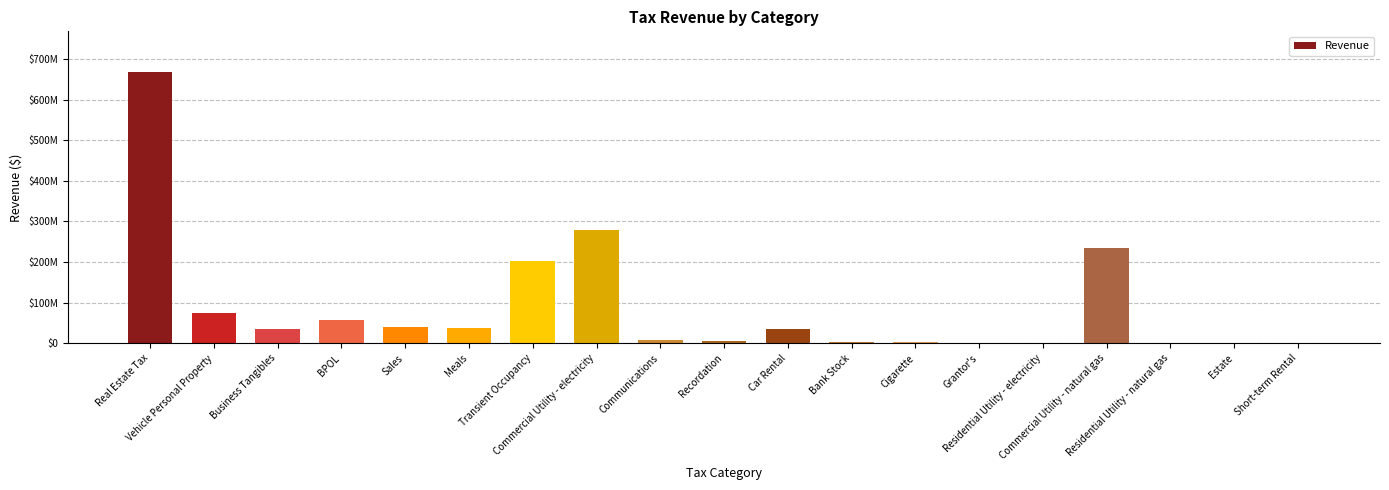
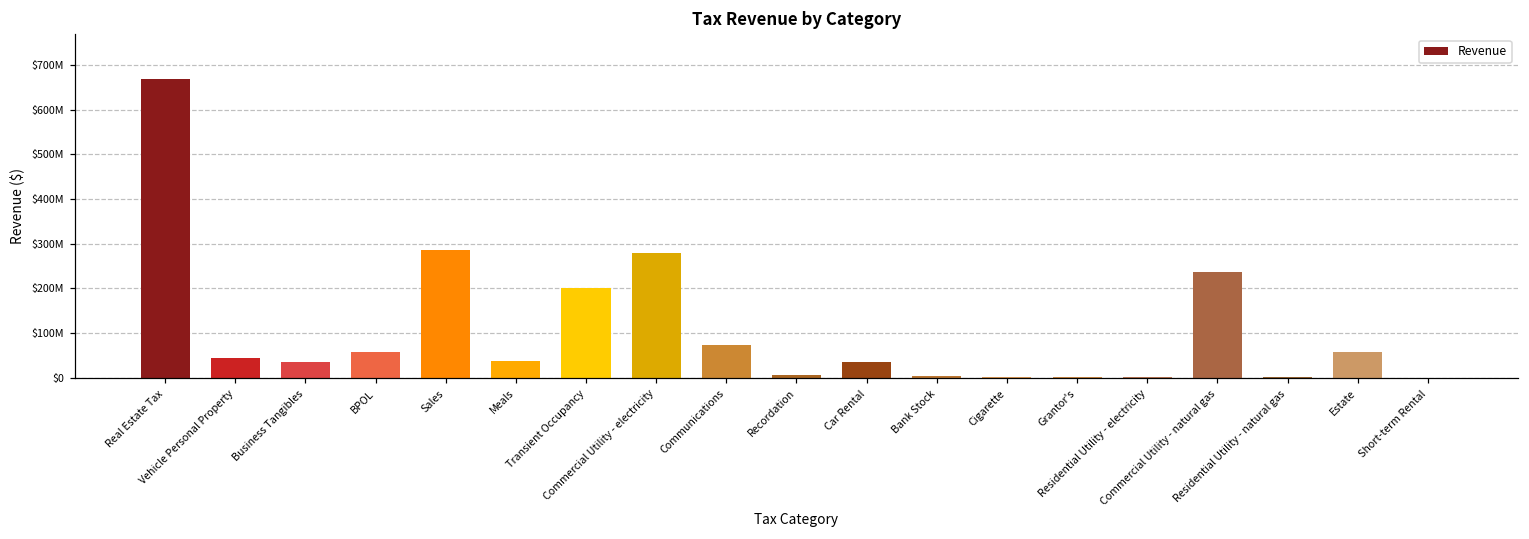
  {
    "Real Estate Tax": "$670000000",
-   "Vehicle Personal Property": "$70000000",
+   "Vehicle Personal Property": "$40000000",
    "Business Tangibles": "$40000000",
    "BPOL": "$60000000",
-   "Sales": "$40000000",
+   "Sales": "$290000000",
    "Meals": "$40000000",
    "Transient Occupancy": "$200000000",
    "Commercial Utility - electricity": "$280000000",
-   "Communications": "$10000000",
+   "Communications": "$70000000",
    "Car Rental": "$40000000",
    "Commercial Utility - natural gas": "$240000000",
-   "Estate": "$0"
+   "Estate": "$60000000"
  }
